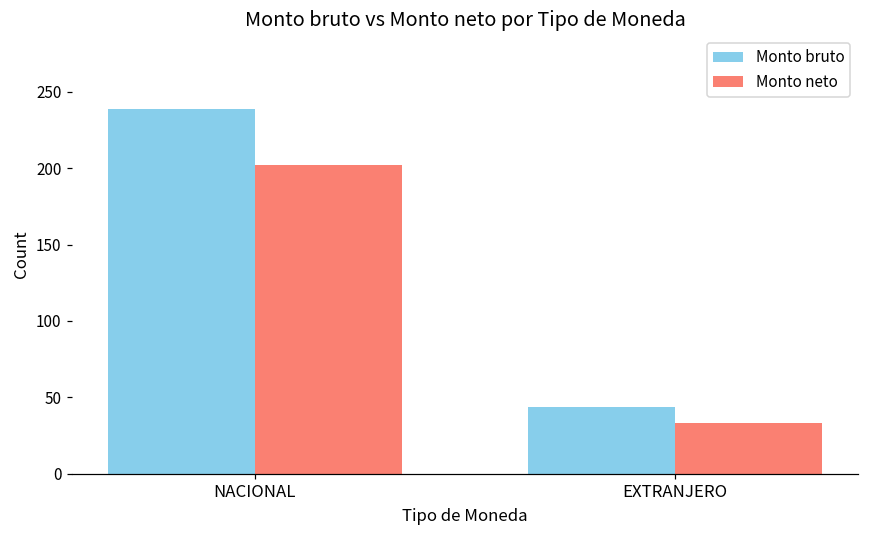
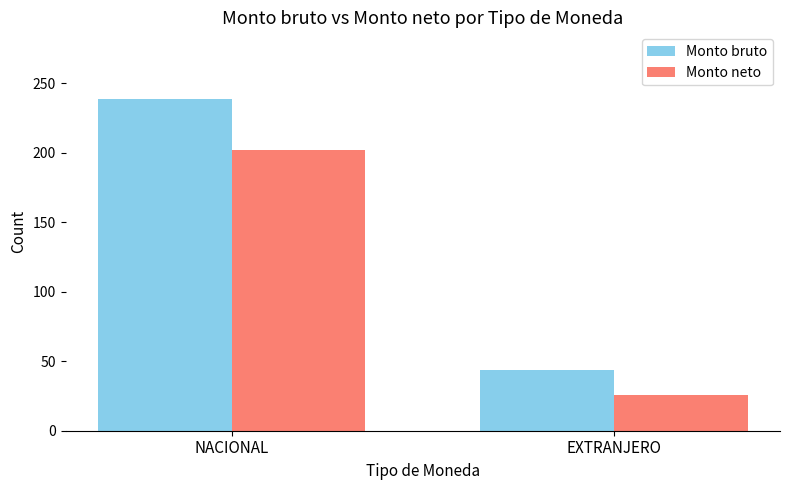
  {
    "Monto bruto": {
      "NACIONAL": 239,
      "EXTRANJERO": 44
    },
    "Monto neto": {
      "NACIONAL": 202,
-     "EXTRANJERO": 33
+     "EXTRANJERO": 26
    }
  }
